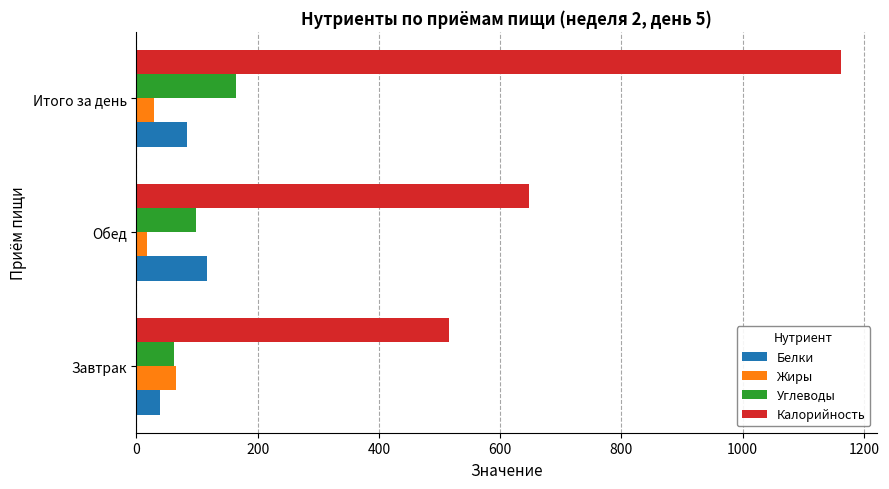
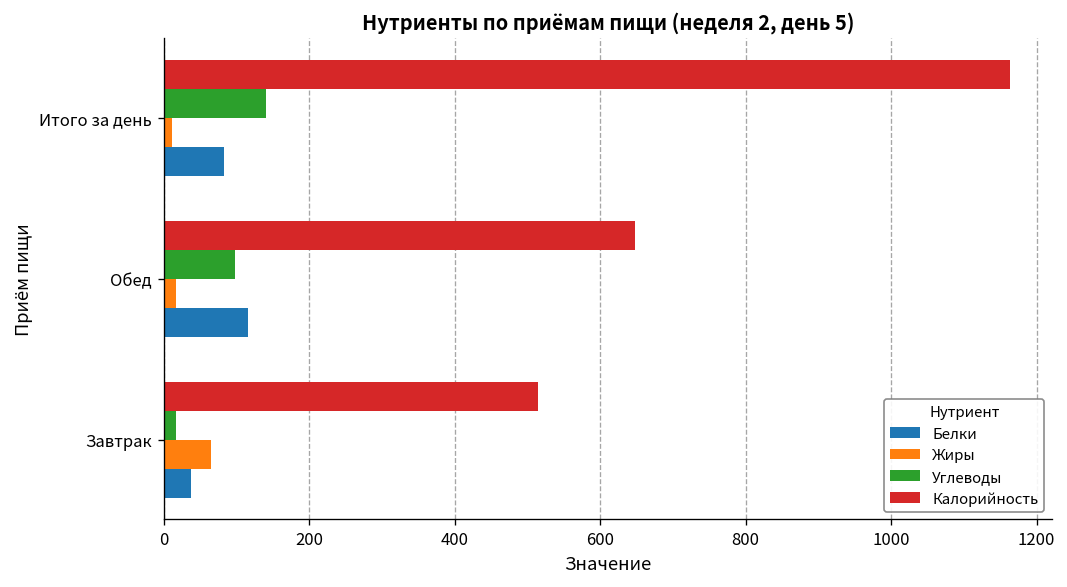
  {
    "Белки": {
      "Итого за день": 80,
      "Обед": 120,
      "Завтрак": 40
    },
    "Жиры": {
-     "Итого за день": 30,
+     "Итого за день": 10,
      "Обед": 20,
      "Завтрак": 70
    },
    "Углеводы": {
-     "Итого за день": 160,
+     "Итого за день": 140,
      "Обед": 100,
-     "Завтрак": 60
+     "Завтрак": 20
    },
    "Калорийность": {
      "Итого за день": 1160,
      "Обед": 650,
      "Завтрак": 510
    }
  }
